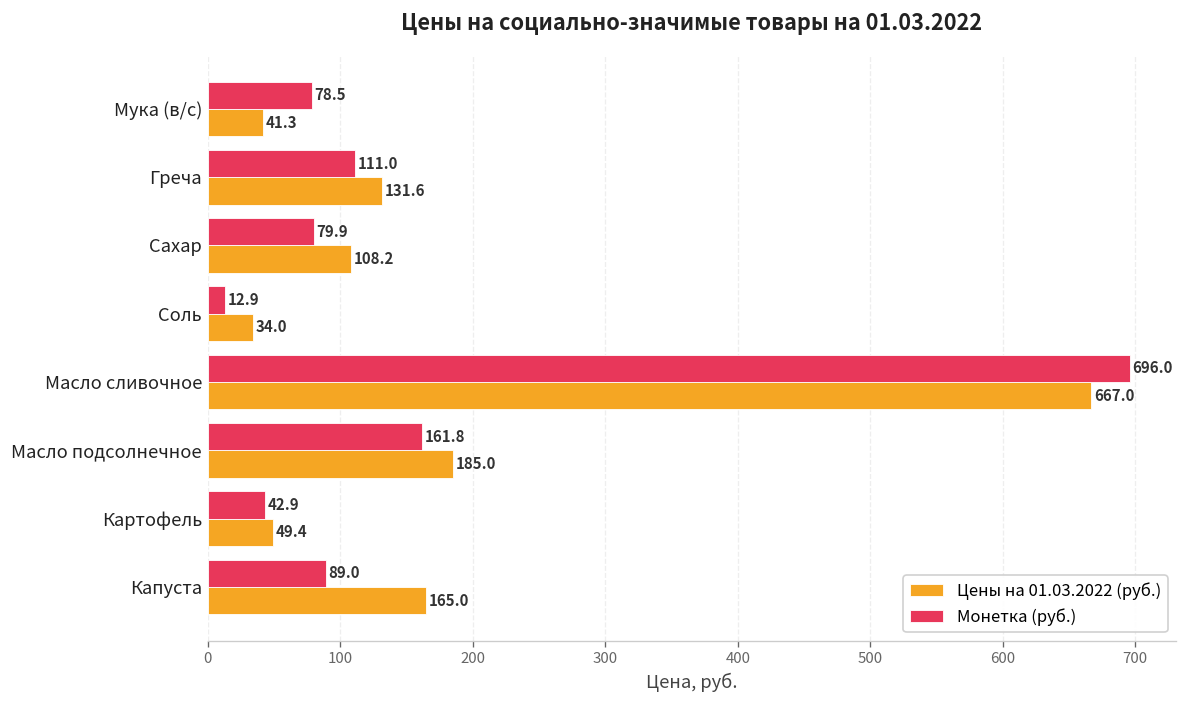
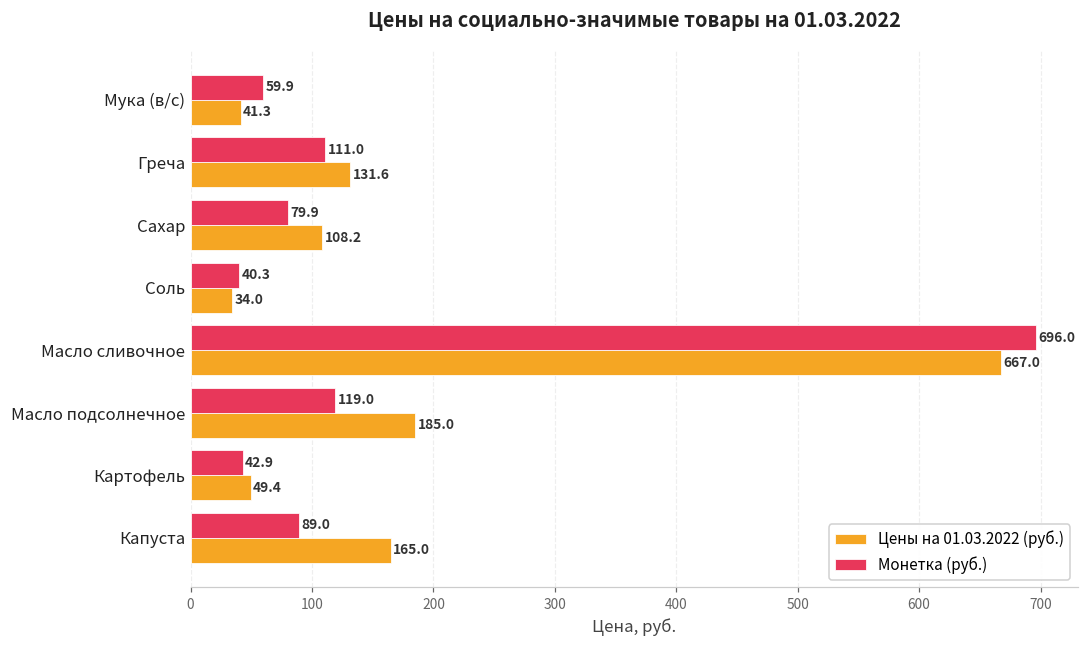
  {
    "Цены на 01.03.2022 (руб.)": {
      "Мука (в/с)": 41.3,
      "Греча": 131.6,
      "Сахар": 108.2,
      "Соль": 34.0,
      "Масло сливочное": 667.0,
      "Масло подсолнечное": 185.0,
      "Картофель": 49.4,
      "Капуста": 165.0
    },
    "Монетка (руб.)": {
-     "Мука (в/с)": 78.5,
+     "Мука (в/с)": 59.9,
      "Греча": 111.0,
      "Сахар": 79.9,
-     "Соль": 12.9,
+     "Соль": 40.3,
      "Масло сливочное": 696.0,
-     "Масло подсолнечное": 161.8,
+     "Масло подсолнечное": 119.0,
      "Картофель": 42.9,
      "Капуста": 89.0
    }
  }
